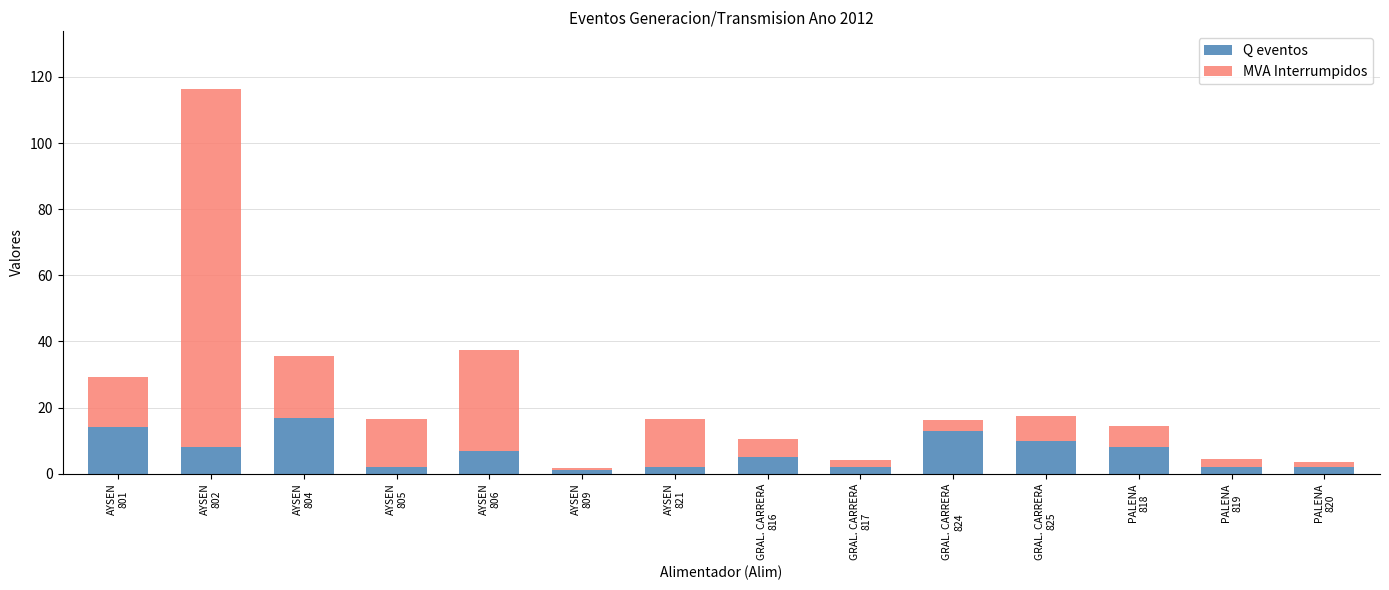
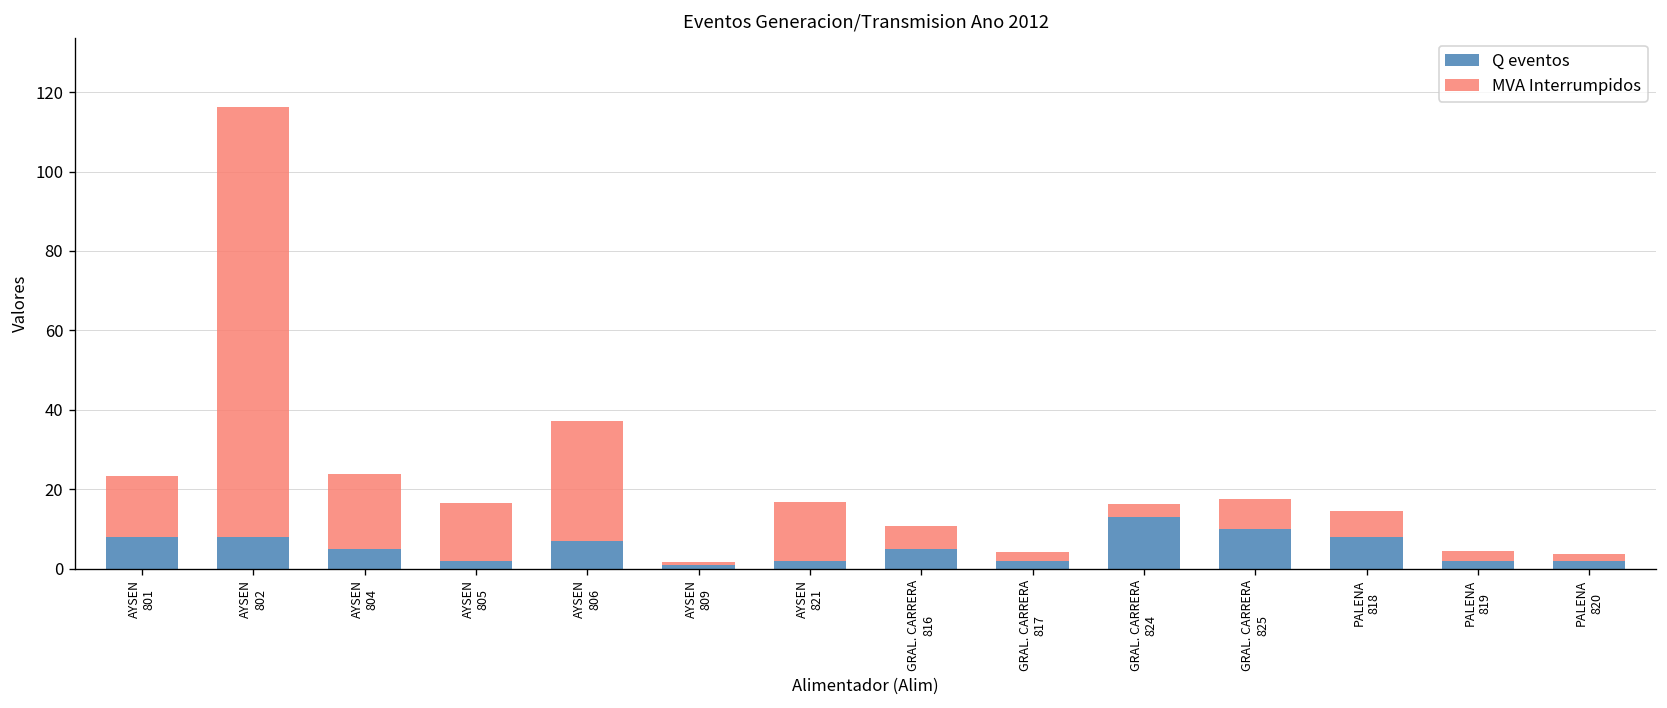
  {
    "Q eventos": {
-     "AYSEN 801": 14,
+     "AYSEN 801": 8,
      "AYSEN 802": 8,
-     "AYSEN 804": 17,
+     "AYSEN 804": 5,
      "AYSEN 805": 2,
      "AYSEN 806": 7,
      "AYSEN 809": 1,
      "AYSEN 821": 2,
      "GRAL. CARRERA 816": 5,
      "GRAL. CARRERA 817": 2,
      "GRAL. CARRERA 824": 13,
      "GRAL. CARRERA 825": 10,
      "PALENA 818": 8,
      "PALENA 819": 2,
      "PALENA 820": 2
    },
    "MVA Interrumpidos": {
      "AYSEN 801": 15,
      "AYSEN 802": 108,
      "AYSEN 804": 19,
      "AYSEN 805": 15,
      "AYSEN 806": 30,
      "AYSEN 821": 15,
      "GRAL. CARRERA 816": 6,
      "GRAL. CARRERA 817": 2,
      "GRAL. CARRERA 824": 3,
      "GRAL. CARRERA 825": 8,
      "PALENA 818": 6,
      "PALENA 819": 2,
      "PALENA 820": 2
    }
  }
